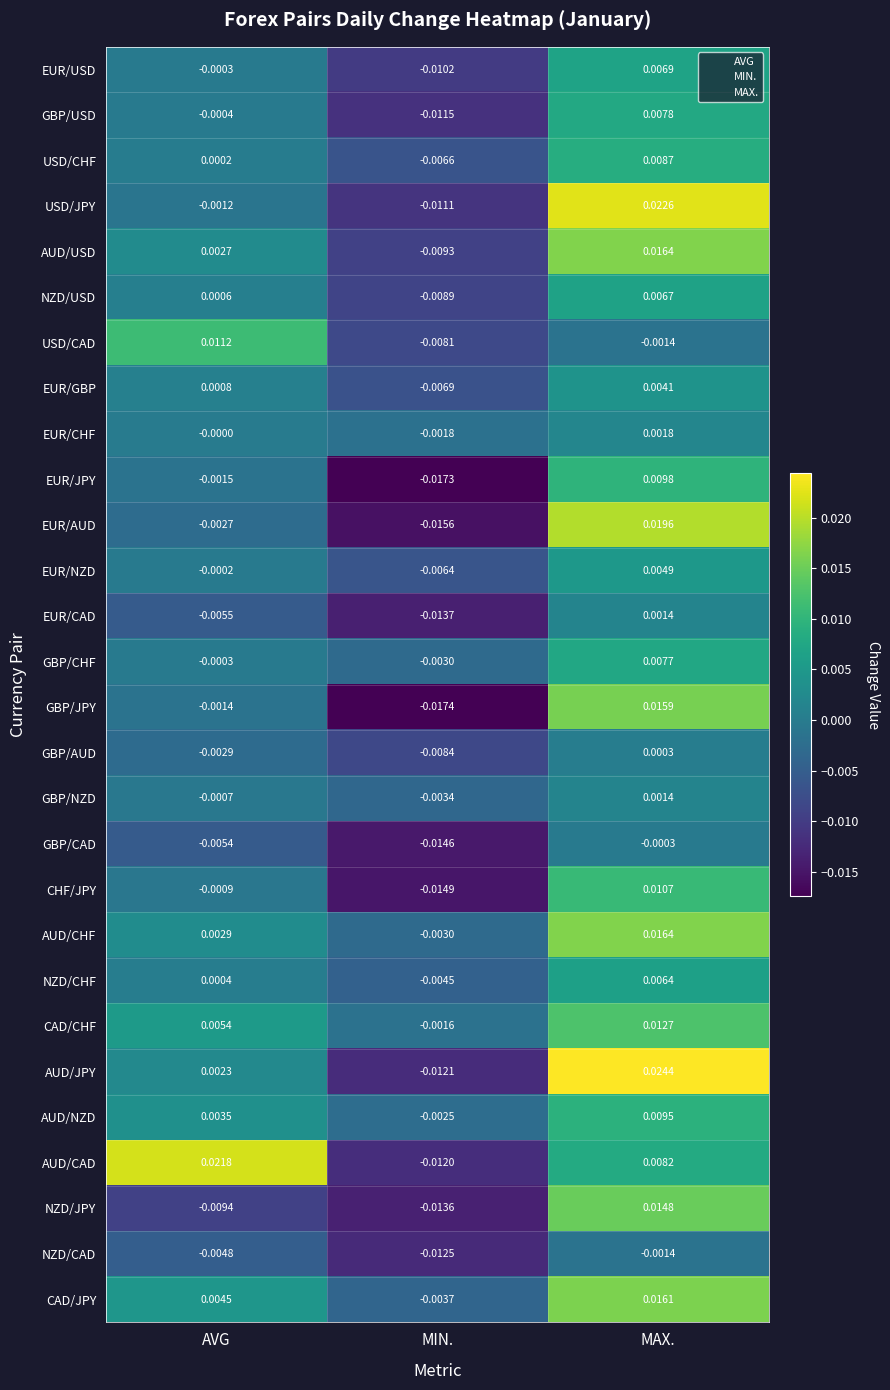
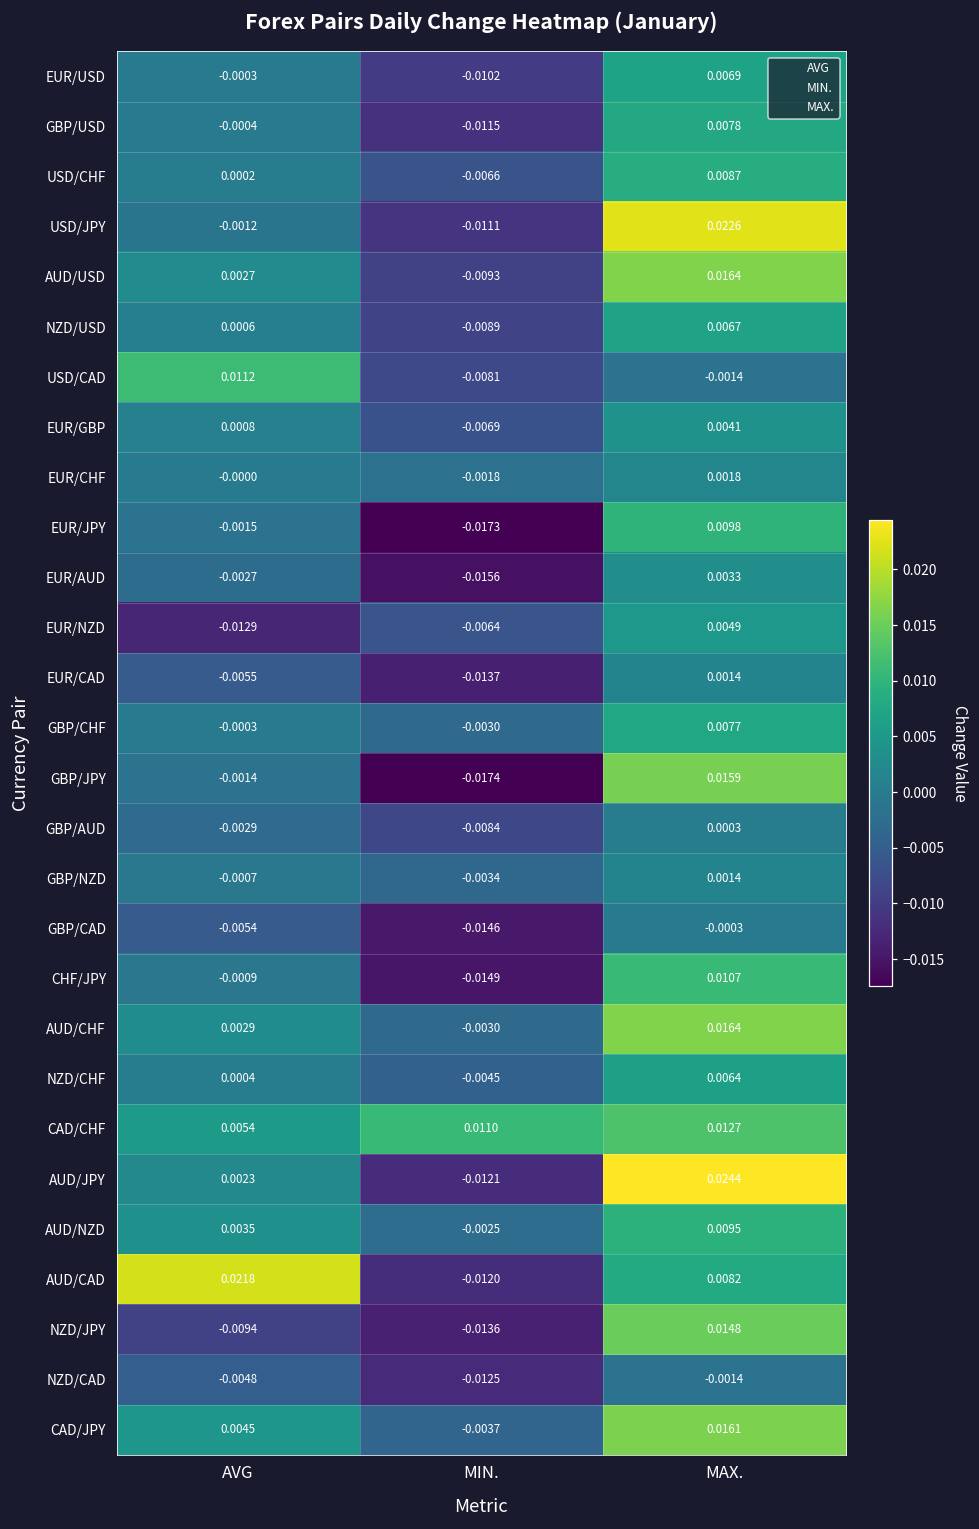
  {
    "EUR/USD": {
      "AVG": -0.0003,
      "MIN.": -0.0102,
      "MAX.": 0.0069
    },
    "GBP/USD": {
      "AVG": -0.0004,
      "MIN.": -0.0115,
      "MAX.": 0.0078
    },
    "USD/CHF": {
      "AVG": 0.0002,
      "MIN.": -0.0066,
      "MAX.": 0.0087
    },
    "USD/JPY": {
      "AVG": -0.0012,
      "MIN.": -0.0111,
      "MAX.": 0.0226
    },
    "AUD/USD": {
      "AVG": 0.0027,
      "MIN.": -0.0093,
      "MAX.": 0.0164
    },
    "NZD/USD": {
      "AVG": 0.0006,
      "MIN.": -0.0089,
      "MAX.": 0.0067
    },
    "USD/CAD": {
      "AVG": 0.0112,
      "MIN.": -0.0081,
      "MAX.": -0.0014
    },
    "EUR/GBP": {
      "AVG": 0.0008,
      "MIN.": -0.0069,
      "MAX.": 0.0041
    },
    "EUR/CHF": {
      "AVG": -0.0000,
      "MIN.": -0.0018,
      "MAX.": 0.0018
    },
    "EUR/JPY": {
      "AVG": -0.0015,
      "MIN.": -0.0173,
      "MAX.": 0.0098
    },
    "EUR/AUD": {
      "AVG": -0.0027,
      "MIN.": -0.0156,
-     "MAX.": 0.0196
+     "MAX.": 0.0033
    },
    "EUR/NZD": {
-     "AVG": -0.0002,
+     "AVG": -0.0129,
      "MIN.": -0.0064,
      "MAX.": 0.0049
    },
    "EUR/CAD": {
      "AVG": -0.0055,
      "MIN.": -0.0137,
      "MAX.": 0.0014
    },
    "GBP/CHF": {
      "AVG": -0.0003,
      "MIN.": -0.0030,
      "MAX.": 0.0077
    },
    "GBP/JPY": {
      "AVG": -0.0014,
      "MIN.": -0.0174,
      "MAX.": 0.0159
    },
    "GBP/AUD": {
      "AVG": -0.0029,
      "MIN.": -0.0084,
      "MAX.": 0.0003
    },
    "GBP/NZD": {
      "AVG": -0.0007,
      "MIN.": -0.0034,
      "MAX.": 0.0014
    },
    "GBP/CAD": {
      "AVG": -0.0054,
      "MIN.": -0.0146,
      "MAX.": -0.0003
    },
    "CHF/JPY": {
      "AVG": -0.0009,
      "MIN.": -0.0149,
      "MAX.": 0.0107
    },
    "AUD/CHF": {
      "AVG": 0.0029,
      "MIN.": -0.0030,
      "MAX.": 0.0164
    },
    "NZD/CHF": {
      "AVG": 0.0004,
      "MIN.": -0.0045,
      "MAX.": 0.0064
    },
    "CAD/CHF": {
      "AVG": 0.0054,
-     "MIN.": -0.0016,
+     "MIN.": 0.0110,
      "MAX.": 0.0127
    },
    "AUD/JPY": {
      "AVG": 0.0023,
      "MIN.": -0.0121,
      "MAX.": 0.0244
    },
    "AUD/NZD": {
      "AVG": 0.0035,
      "MIN.": -0.0025,
      "MAX.": 0.0095
    },
    "AUD/CAD": {
      "AVG": 0.0218,
      "MIN.": -0.0120,
      "MAX.": 0.0082
    },
    "NZD/JPY": {
      "AVG": -0.0094,
      "MIN.": -0.0136,
      "MAX.": 0.0148
    },
    "NZD/CAD": {
      "AVG": -0.0048,
      "MIN.": -0.0125,
      "MAX.": -0.0014
    },
    "CAD/JPY": {
      "AVG": 0.0045,
      "MIN.": -0.0037,
      "MAX.": 0.0161
    }
  }
